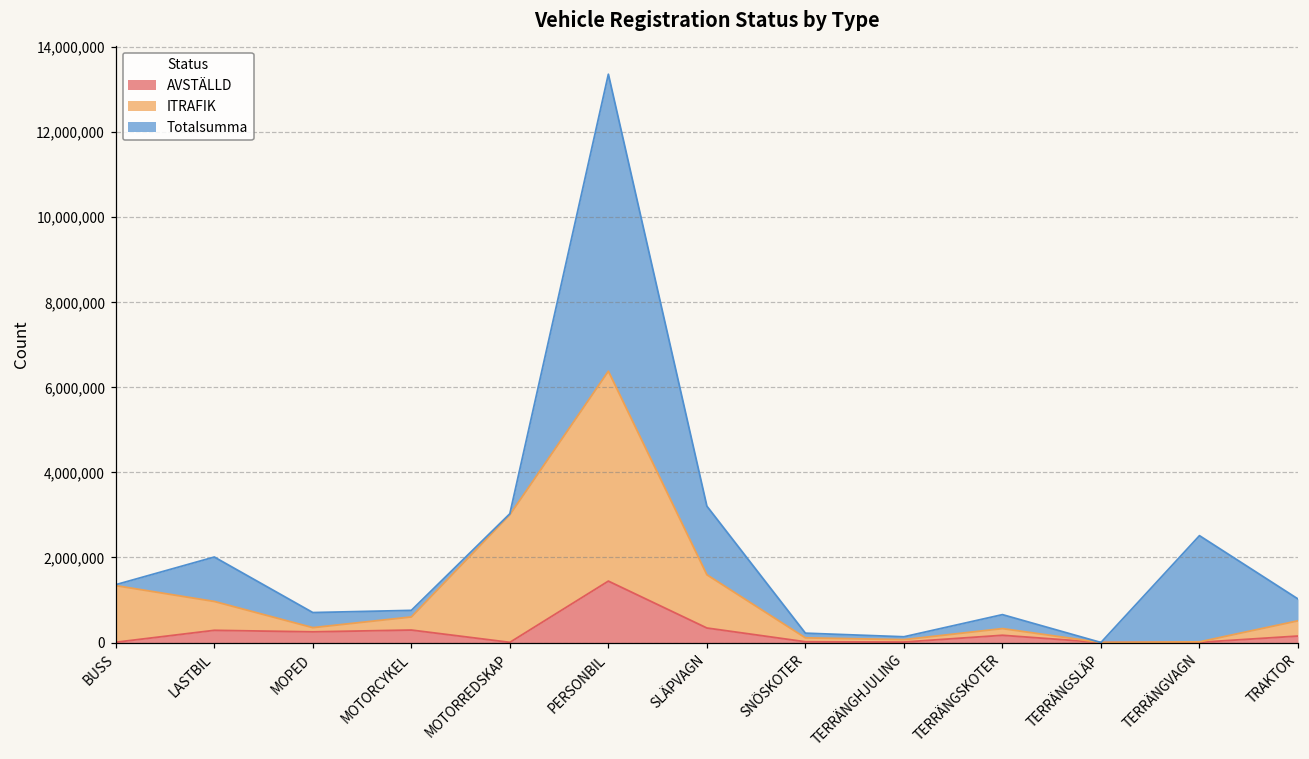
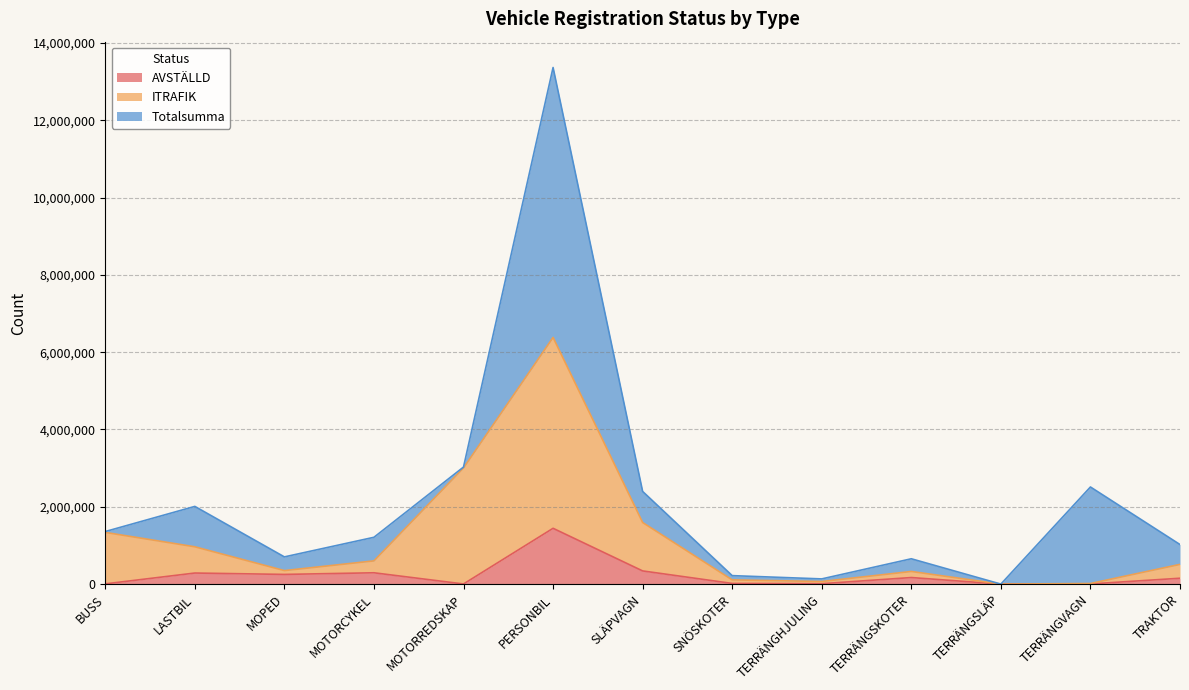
  {
    "AVSTÄLLD": {
      "BUSS": "0",
      "LASTBIL": "300,000",
      "MOPED": "300,000",
      "MOTORCYKEL": "300,000",
      "MOTORREDSKAP": "0",
      "PERSONBIL": "1,400,000",
      "SLÄPVAGN": "300,000",
      "SNÖSKOTER": "0",
      "TERRÄNGSKOTER": "200,000",
      "TRAKTOR": "200,000"
    },
    "ITRAFIK": {
      "LASTBIL": "700,000",
      "MOPED": "100,000",
      "MOTORCYKEL": "300,000",
      "PERSONBIL": "4,900,000",
      "SLÄPVAGN": "1,300,000",
      "SNÖSKOTER": "100,000",
      "TERRÄNGSKOTER": "200,000",
      "TRAKTOR": "400,000"
    },
    "Totalsumma": {
      "LASTBIL": "1,000,000",
      "MOPED": "400,000",
-     "MOTORCYKEL": "200,000",
+     "MOTORCYKEL": "600,000",
      "PERSONBIL": "7,000,000",
-     "SLÄPVAGN": "1,600,000",
+     "SLÄPVAGN": "800,000",
      "SNÖSKOTER": "100,000",
      "TERRÄNGHJULING": "100,000",
      "TERRÄNGSKOTER": "300,000",
      "TERRÄNGVAGN": "2,500,000",
      "TRAKTOR": "500,000"
    }
  }
